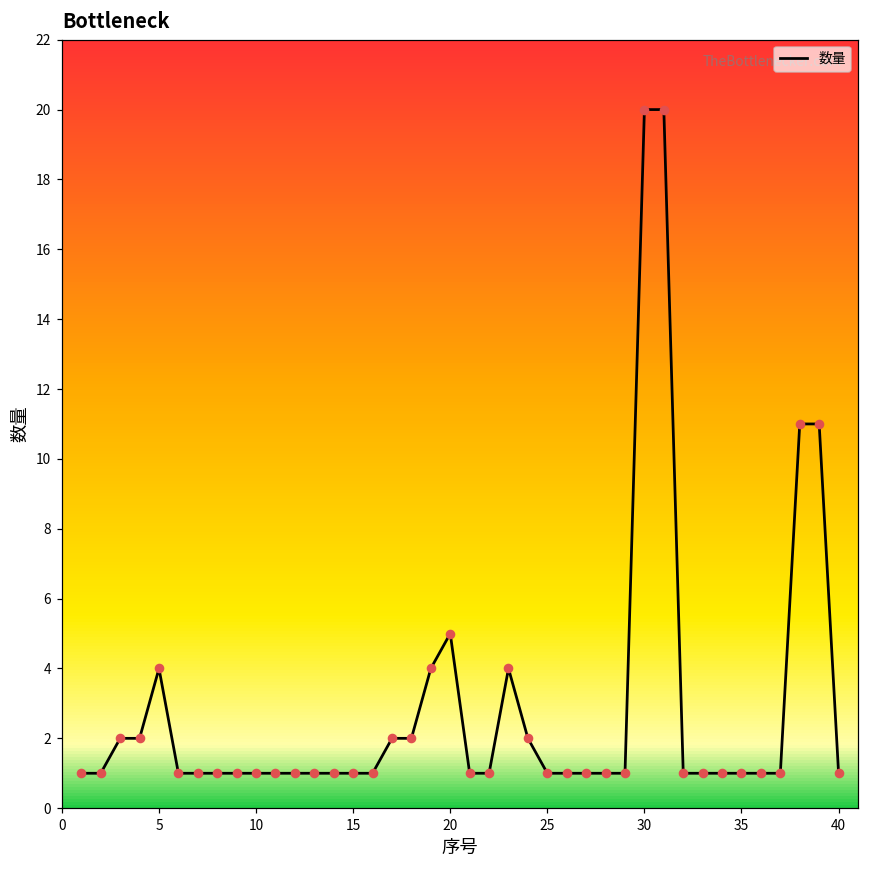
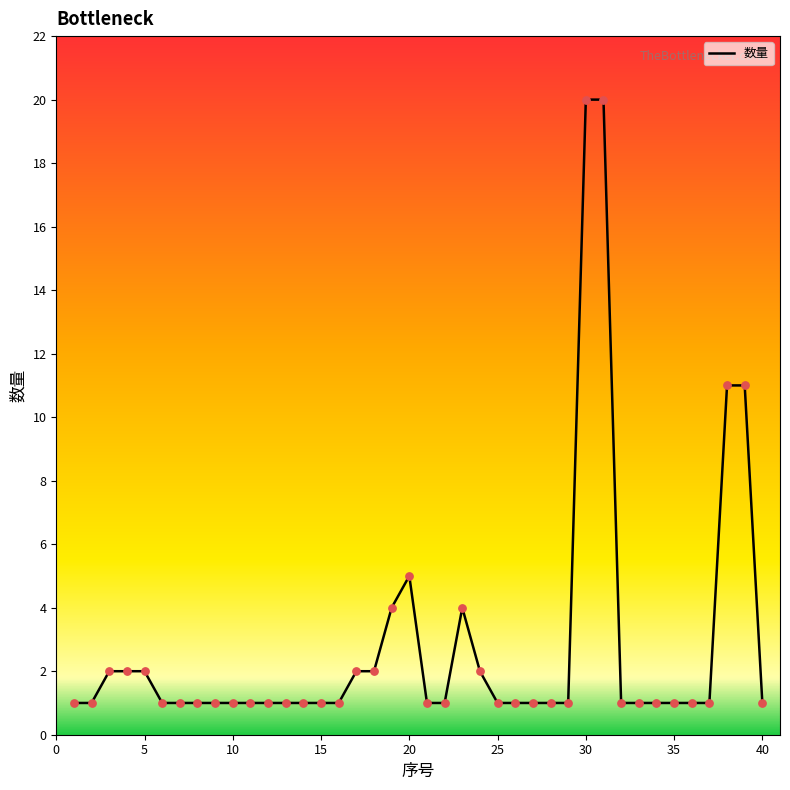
  {
-   "5": 4,
+   "5": 2,
    "10": 1,
    "15": 1,
    "20": 5,
    "25": 1,
    "30": 20,
    "35": 1,
    "40": 1
  }
